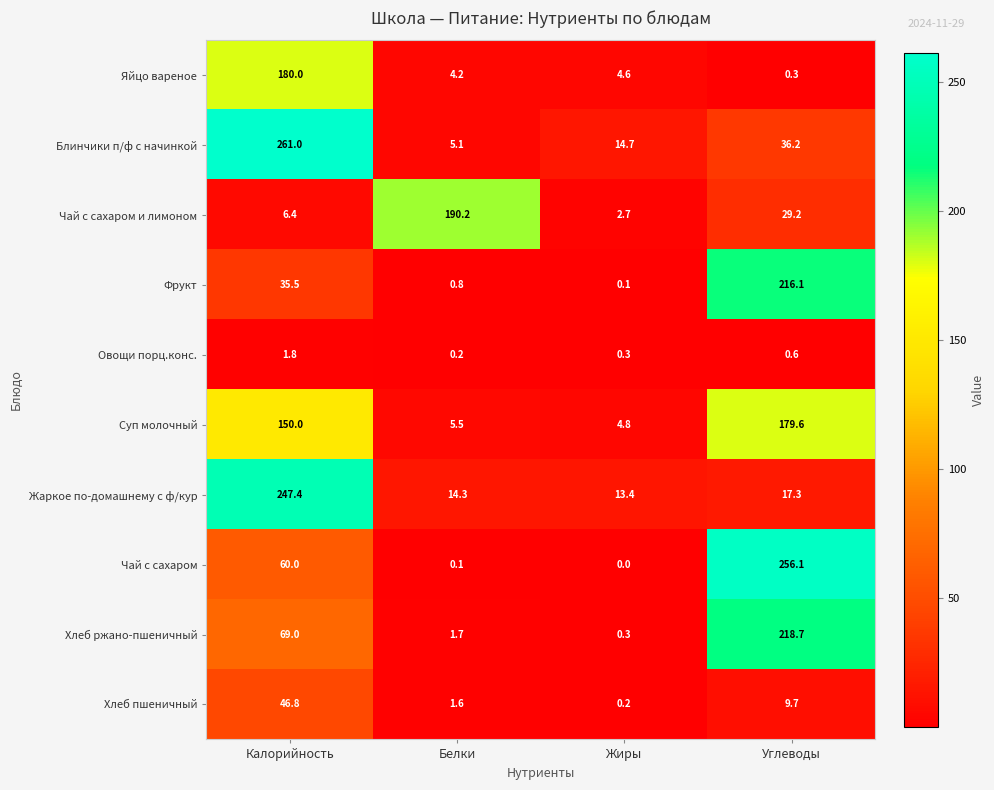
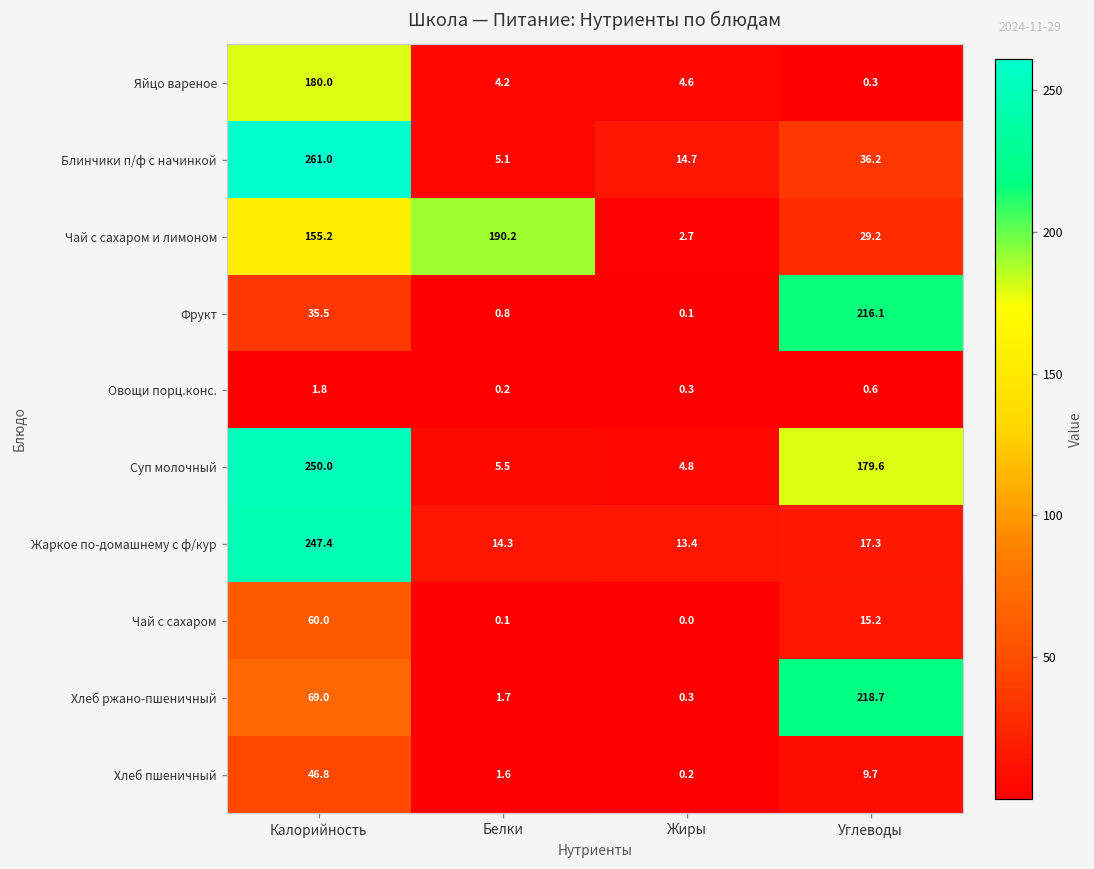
  {
    "Яйцо вареное": {
      "Калорийность": 180.0,
      "Белки": 4.2,
      "Жиры": 4.6,
      "Углеводы": 0.3
    },
    "Блинчики п/ф с начинкой": {
      "Калорийность": 261.0,
      "Белки": 5.1,
      "Жиры": 14.7,
      "Углеводы": 36.2
    },
    "Чай с сахаром и лимоном": {
-     "Калорийность": 6.4,
+     "Калорийность": 155.2,
      "Белки": 190.2,
      "Жиры": 2.7,
      "Углеводы": 29.2
    },
    "Фрукт": {
      "Калорийность": 35.5,
      "Белки": 0.8,
      "Жиры": 0.1,
      "Углеводы": 216.1
    },
    "Овощи порц.конс.": {
      "Калорийность": 1.8,
      "Белки": 0.2,
      "Жиры": 0.3,
      "Углеводы": 0.6
    },
    "Суп молочный": {
-     "Калорийность": 150.0,
+     "Калорийность": 250.0,
      "Белки": 5.5,
      "Жиры": 4.8,
      "Углеводы": 179.6
    },
    "Жаркое по-домашнему с ф/кур": {
      "Калорийность": 247.4,
      "Белки": 14.3,
      "Жиры": 13.4,
      "Углеводы": 17.3
    },
    "Чай с сахаром": {
      "Калорийность": 60.0,
      "Белки": 0.1,
      "Жиры": 0.0,
-     "Углеводы": 256.1
+     "Углеводы": 15.2
    },
    "Хлеб ржано-пшеничный": {
      "Калорийность": 69.0,
      "Белки": 1.7,
      "Жиры": 0.3,
      "Углеводы": 218.7
    },
    "Хлеб пшеничный": {
      "Калорийность": 46.8,
      "Белки": 1.6,
      "Жиры": 0.2,
      "Углеводы": 9.7
    }
  }
